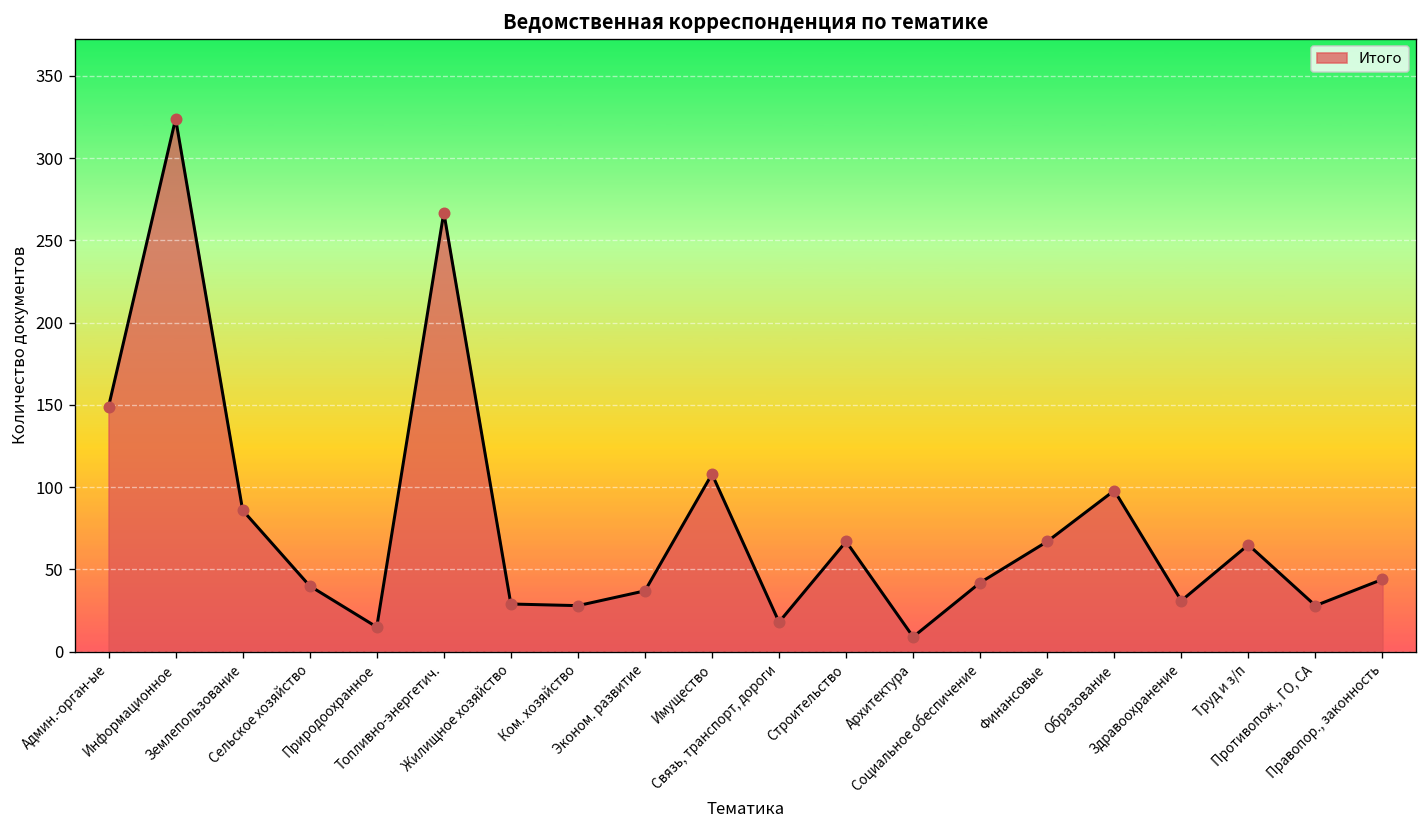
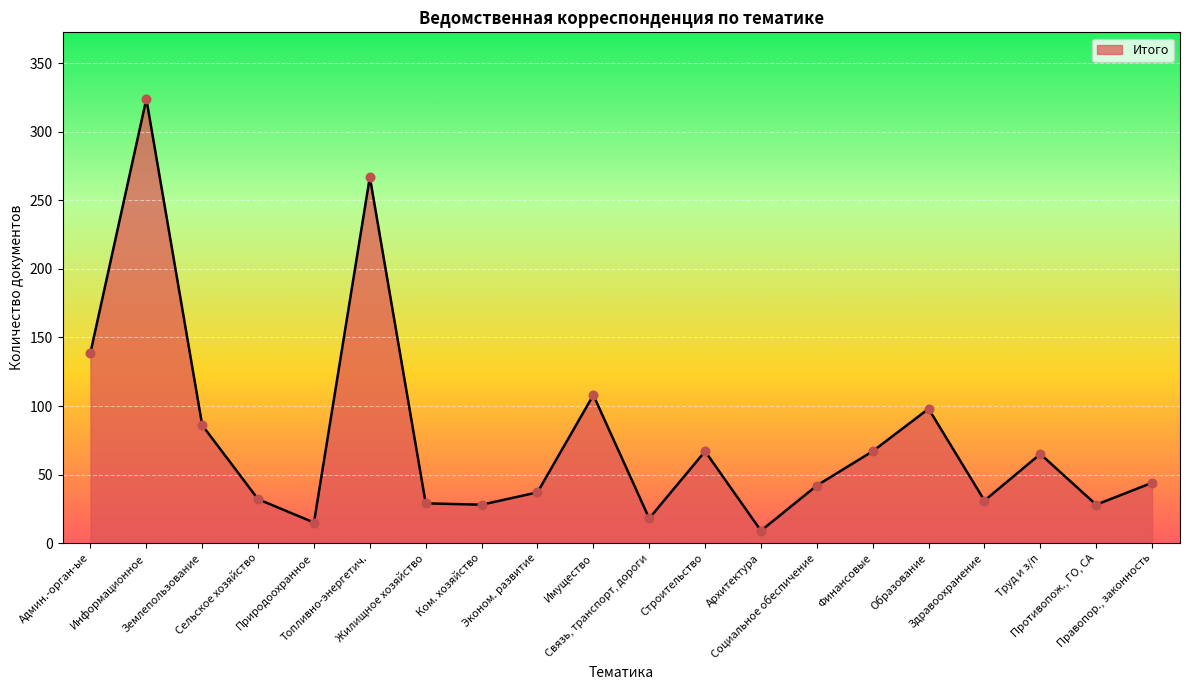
  {
-   "Админ.-орган-ые": 149,
+   "Админ.-орган-ые": 139,
    "Информационное": 324,
    "Землепользование": 86,
-   "Сельское хозяйство": 40,
+   "Сельское хозяйство": 32,
    "Природоохранное": 15,
    "Топливно-энергетич.": 267,
    "Жилищное хозяйство": 29,
    "Ком. хозяйство": 28,
    "Эконом. развитие": 37,
    "Имущество": 108,
    "Связь, транспорт, дороги": 18,
    "Строительство": 67,
    "Архитектура": 9,
    "Социальное обеспичение": 42,
    "Финансовые": 67,
    "Образование": 98,
    "Здравоохранение": 31,
    "Труд и з/п": 65,
    "Противопож., ГО, СА": 28,
    "Правопор., законность": 44
  }
